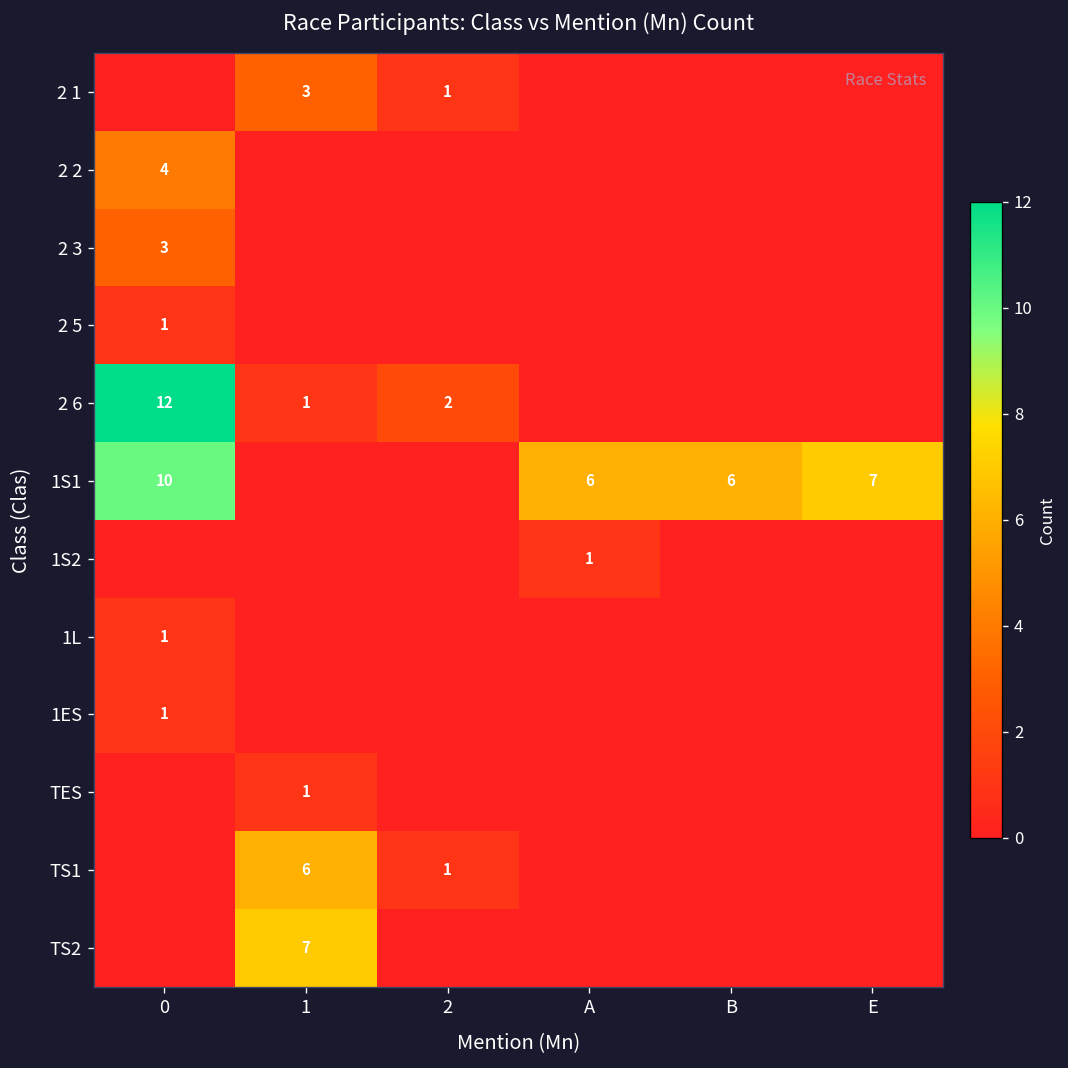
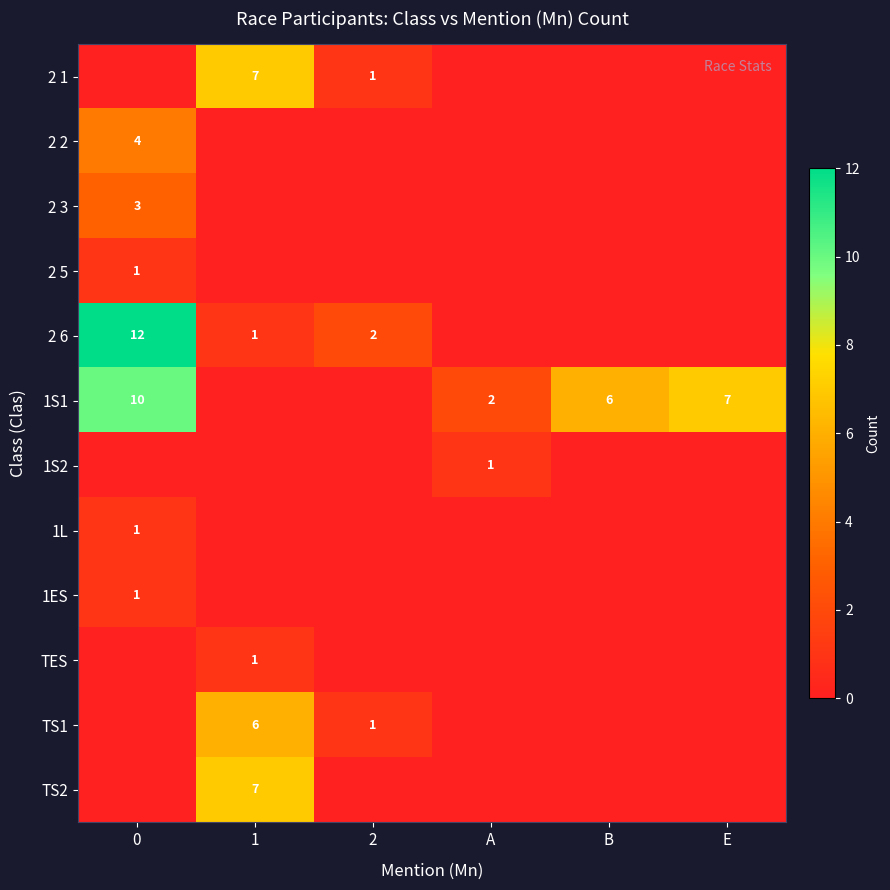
  {
    "2 1": {
-     "1": 3,
+     "1": 7,
      "2": 1
    },
    "2 2": {
      "0": 4
    },
    "2 3": {
      "0": 3
    },
    "2 5": {
      "0": 1
    },
    "2 6": {
      "0": 12,
      "1": 1,
      "2": 2
    },
    "1S1": {
      "0": 10,
-     "A": 6,
+     "A": 2,
      "B": 6,
      "E": 7
    },
    "1S2": {
      "A": 1
    },
    "1L": {
      "0": 1
    },
    "1ES": {
      "0": 1
    },
    "TES": {
      "1": 1
    },
    "TS1": {
      "1": 6,
      "2": 1
    },
    "TS2": {
      "1": 7
    }
  }
